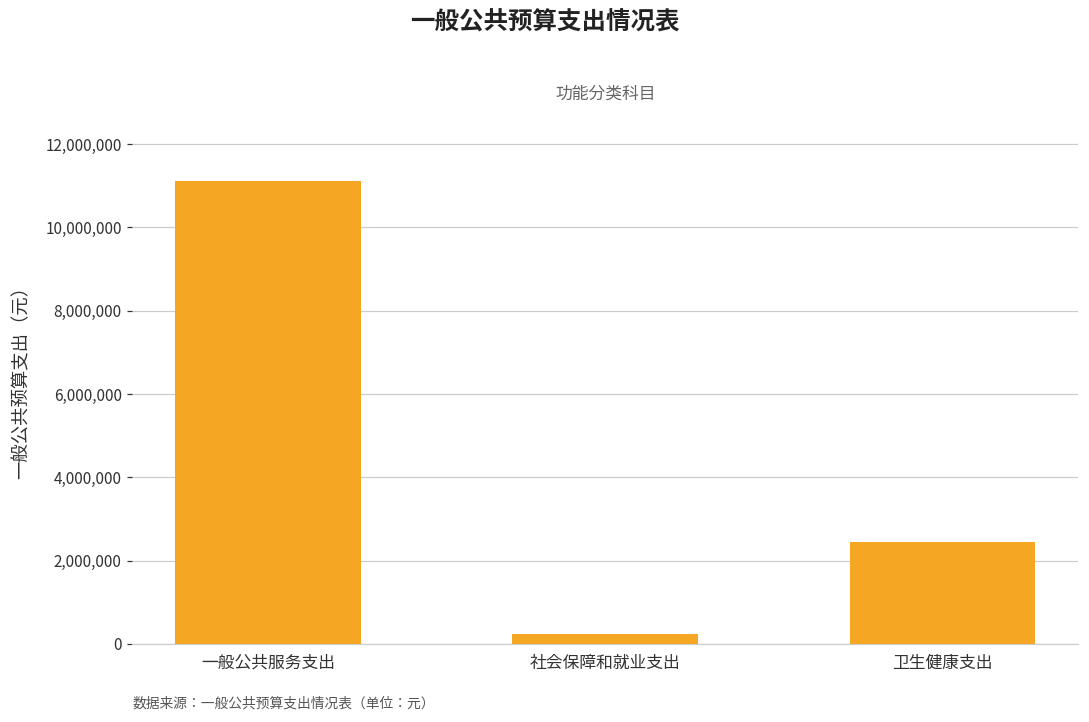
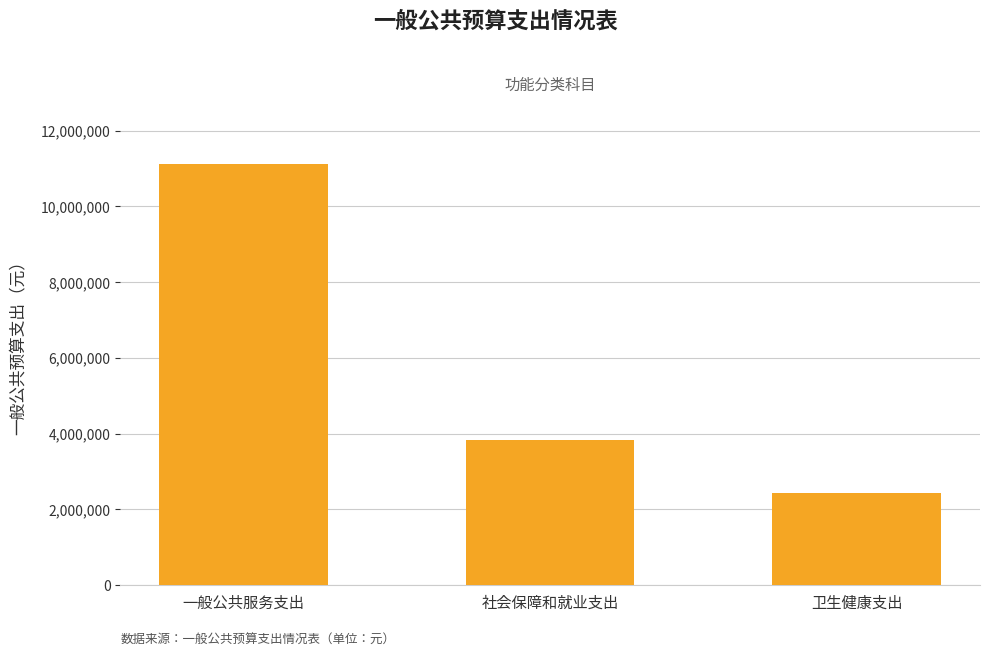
  {
    "一般公共服务支出": "11,100,000",
-   "社会保障和就业支出": "200,000",
+   "社会保障和就业支出": "3,800,000",
    "卫生健康支出": "2,400,000"
  }
